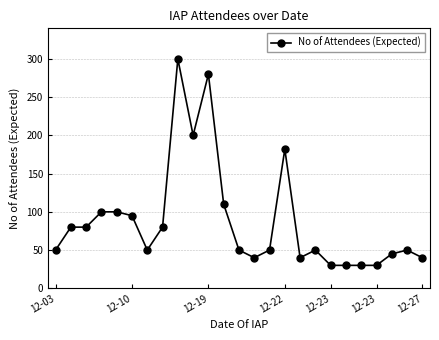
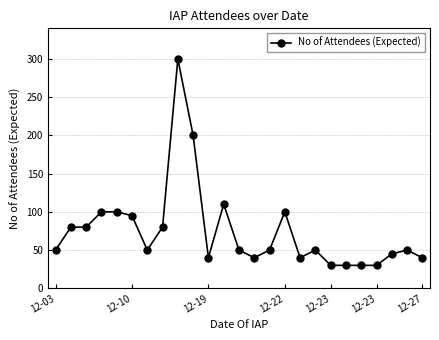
  {
    "12-03": 50,
    "12-10": 100,
-   "12-19": 280,
-   "12-22": 180,
+   "12-19": 40,
+   "12-22": 100,
    "12-27": 40
  }
